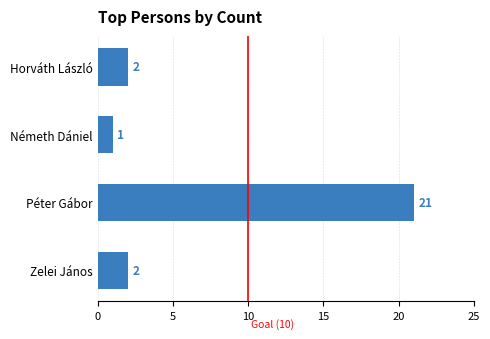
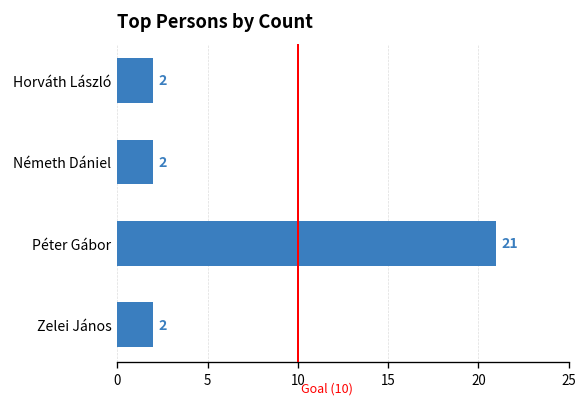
  {
    "Horváth László": 2,
-   "Németh Dániel": 1,
+   "Németh Dániel": 2,
    "Péter Gábor": 21,
    "Zelei János": 2
  }
